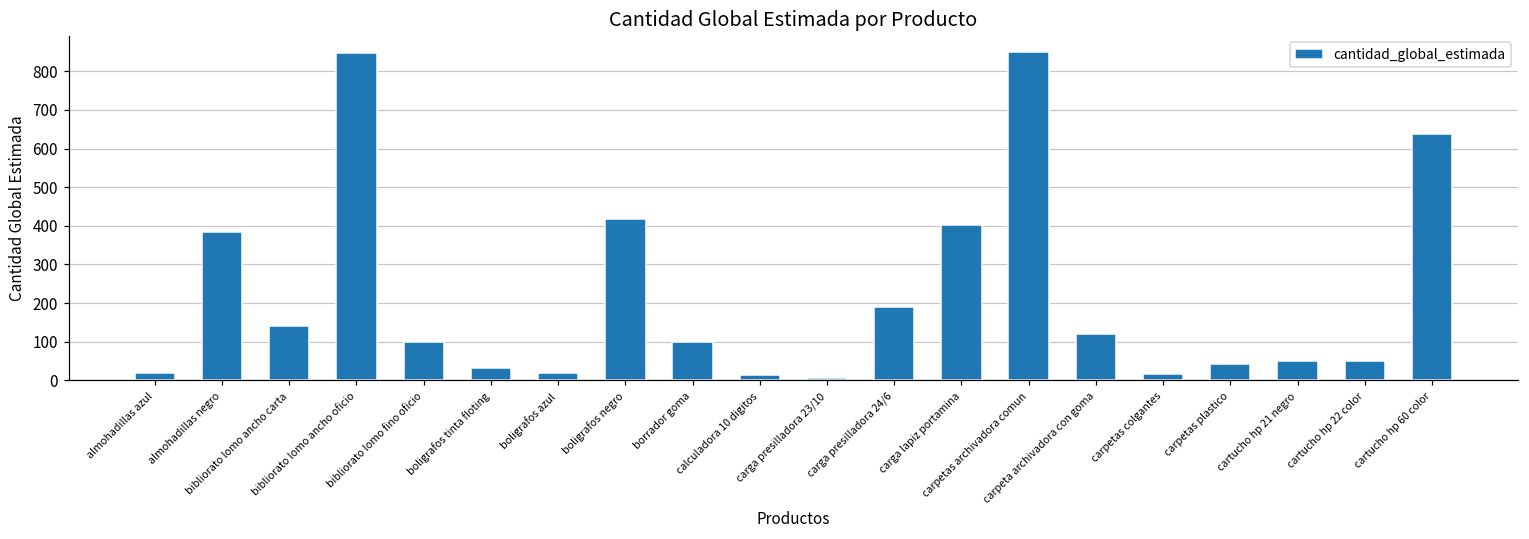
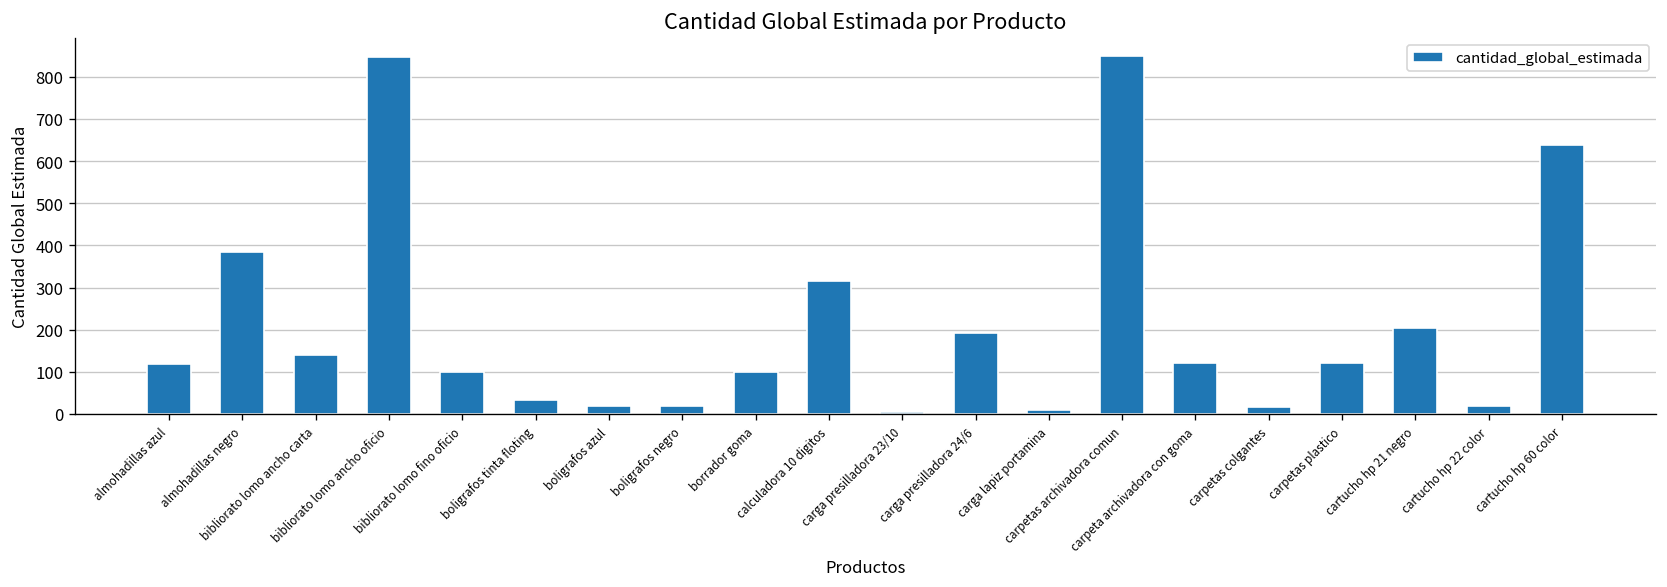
  {
-   "almohadillas azul": 20,
+   "almohadillas azul": 120,
    "almohadillas negro": 380,
    "bibliorato lomo ancho carta": 140,
    "bibliorato lomo ancho oficio": 850,
    "bibliorato lomo fino oficio": 100,
    "boligrafos tinta floting": 30,
    "boligrafos azul": 20,
-   "boligrafos negro": 420,
+   "boligrafos negro": 20,
    "borrador goma": 100,
-   "calculadora 10 digitos": 20,
+   "calculadora 10 digitos": 320,
    "carga presilladora 24/6": 190,
-   "carga lapiz portamina": 400,
+   "carga lapiz portamina": 10,
    "carpetas archivadora comun": 850,
    "carpeta archivadora con goma": 120,
    "carpetas colgantes": 20,
-   "carpetas plastico": 40,
-   "cartucho hp 21 negro": 50,
-   "cartucho hp 22 color": 50,
+   "carpetas plastico": 120,
+   "cartucho hp 21 negro": 210,
+   "cartucho hp 22 color": 20,
    "cartucho hp 60 color": 640
  }
